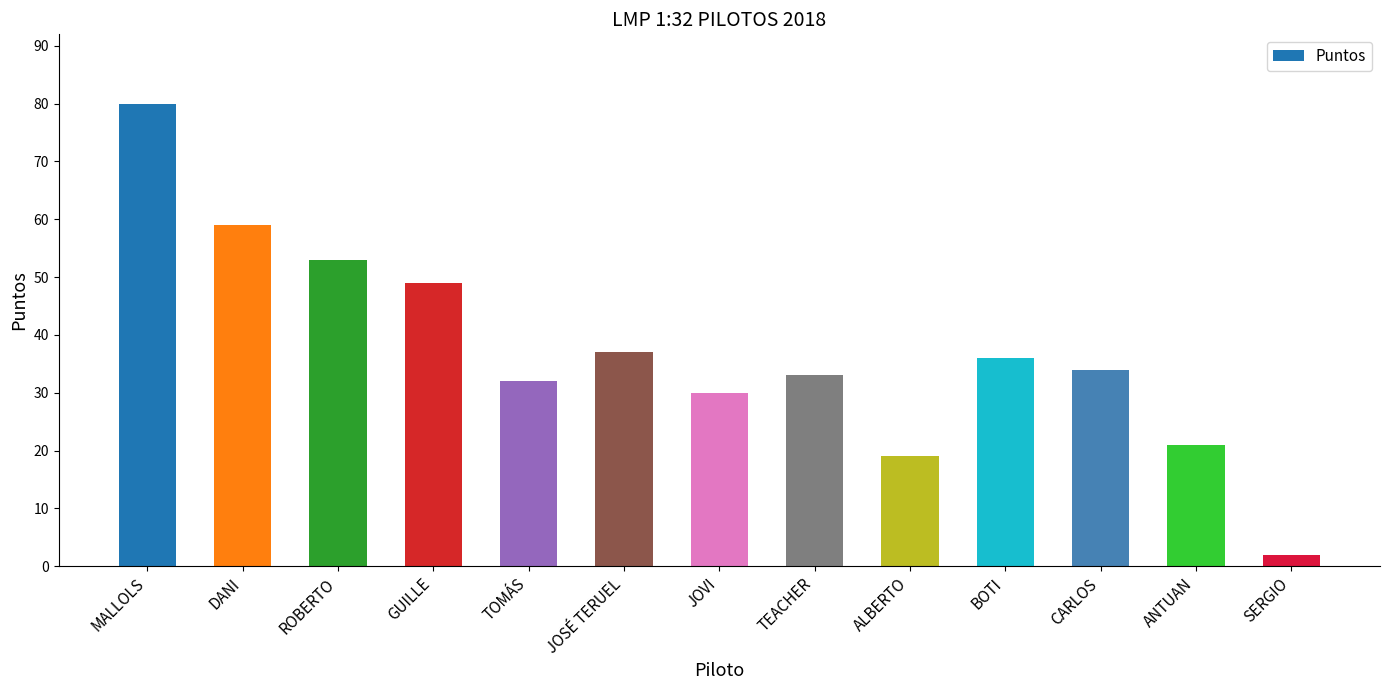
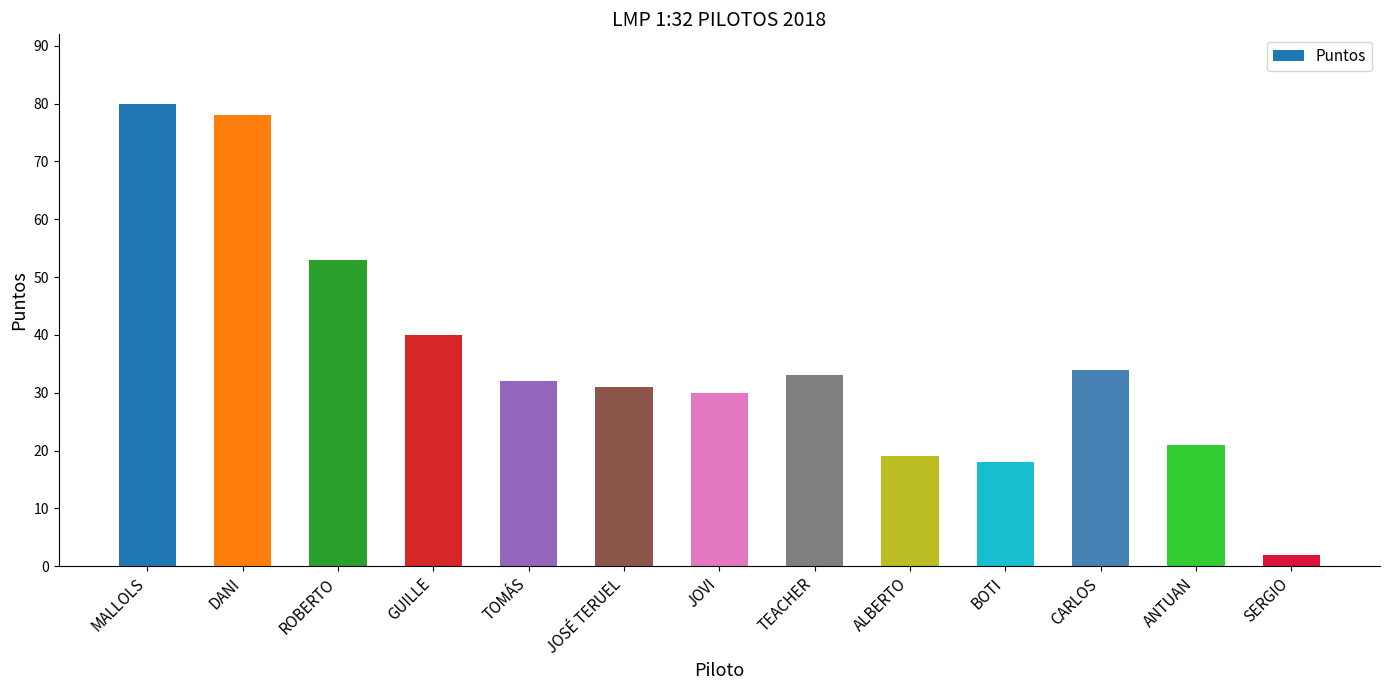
  {
    "MALLOLS": 80,
-   "DANI": 59,
+   "DANI": 78,
    "ROBERTO": 53,
-   "GUILLE": 49,
+   "GUILLE": 40,
    "TOMÁS": 32,
-   "JOSÉ TERUEL": 37,
+   "JOSÉ TERUEL": 31,
    "JOVI": 30,
    "TEACHER": 33,
    "ALBERTO": 19,
-   "BOTI": 36,
+   "BOTI": 18,
    "CARLOS": 34,
    "ANTUAN": 21,
    "SERGIO": 2
  }
